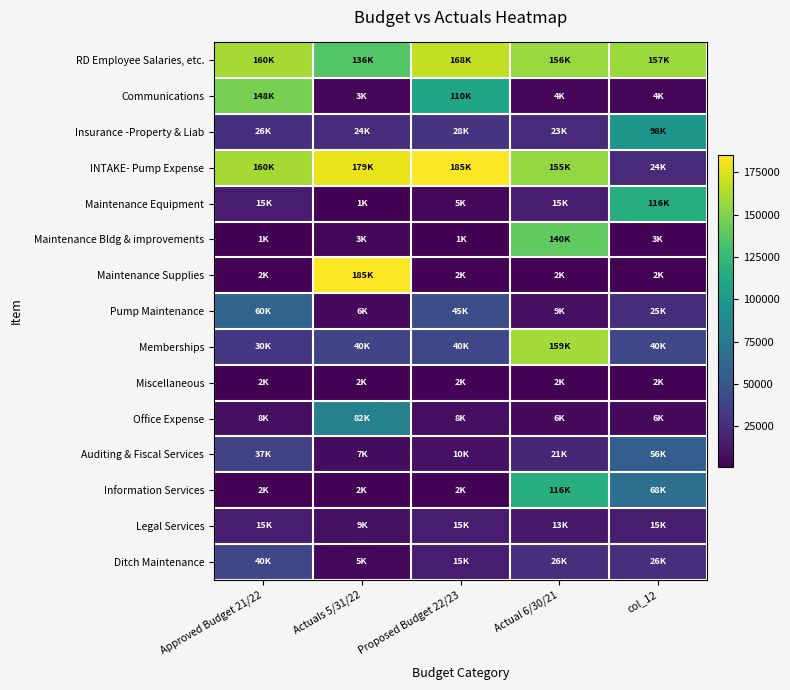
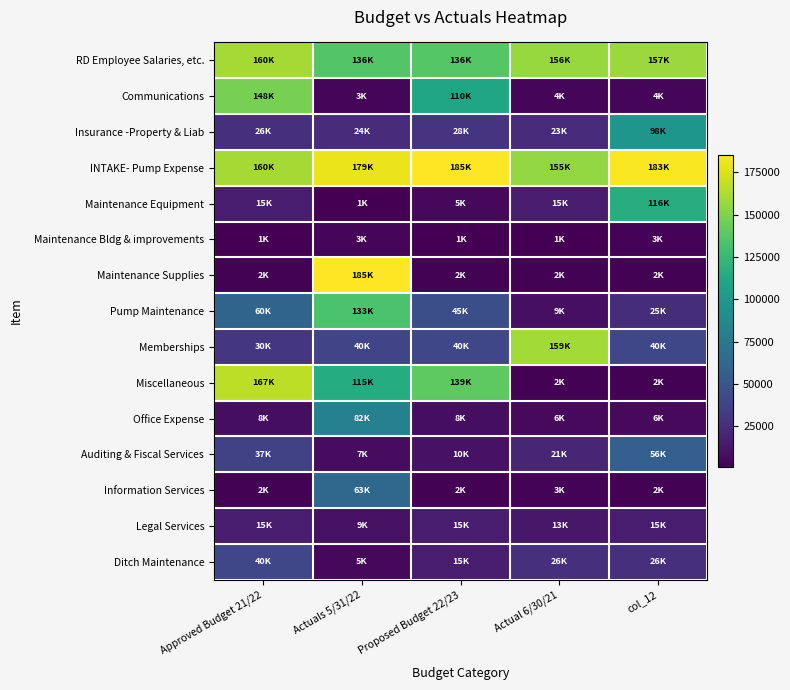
  {
    "RD Employee Salaries, etc.": {
      "Approved Budget 21/22": "160K",
      "Actuals 5/31/22": "136K",
-     "Proposed Budget 22/23": "168K",
+     "Proposed Budget 22/23": "136K",
      "Actual 6/30/21": "156K",
      "col_12": "157K"
    },
    "Communications": {
      "Approved Budget 21/22": "148K",
      "Actuals 5/31/22": "3K",
      "Proposed Budget 22/23": "110K",
      "Actual 6/30/21": "4K",
      "col_12": "4K"
    },
    "Insurance -Property & Liab": {
      "Approved Budget 21/22": "26K",
      "Actuals 5/31/22": "24K",
      "Proposed Budget 22/23": "28K",
      "Actual 6/30/21": "23K",
      "col_12": "98K"
    },
    "INTAKE- Pump Expense": {
      "Approved Budget 21/22": "160K",
      "Actuals 5/31/22": "179K",
      "Proposed Budget 22/23": "185K",
      "Actual 6/30/21": "155K",
-     "col_12": "24K"
+     "col_12": "183K"
    },
    "Maintenance Equipment": {
      "Approved Budget 21/22": "15K",
      "Actuals 5/31/22": "1K",
      "Proposed Budget 22/23": "5K",
      "Actual 6/30/21": "15K",
      "col_12": "116K"
    },
    "Maintenance Bldg & improvements": {
      "Approved Budget 21/22": "1K",
      "Actuals 5/31/22": "3K",
      "Proposed Budget 22/23": "1K",
-     "Actual 6/30/21": "140K",
+     "Actual 6/30/21": "1K",
      "col_12": "3K"
    },
    "Maintenance Supplies": {
      "Approved Budget 21/22": "2K",
      "Actuals 5/31/22": "185K",
      "Proposed Budget 22/23": "2K",
      "Actual 6/30/21": "2K",
      "col_12": "2K"
    },
    "Pump Maintenance": {
      "Approved Budget 21/22": "60K",
-     "Actuals 5/31/22": "6K",
+     "Actuals 5/31/22": "133K",
      "Proposed Budget 22/23": "45K",
      "Actual 6/30/21": "9K",
      "col_12": "25K"
    },
    "Memberships": {
      "Approved Budget 21/22": "30K",
      "Actuals 5/31/22": "40K",
      "Proposed Budget 22/23": "40K",
      "Actual 6/30/21": "159K",
      "col_12": "40K"
    },
    "Miscellaneous": {
-     "Approved Budget 21/22": "2K",
-     "Actuals 5/31/22": "2K",
-     "Proposed Budget 22/23": "2K",
+     "Approved Budget 21/22": "167K",
+     "Actuals 5/31/22": "115K",
+     "Proposed Budget 22/23": "139K",
      "Actual 6/30/21": "2K",
      "col_12": "2K"
    },
    "Office Expense": {
      "Approved Budget 21/22": "8K",
      "Actuals 5/31/22": "82K",
      "Proposed Budget 22/23": "8K",
      "Actual 6/30/21": "6K",
      "col_12": "6K"
    },
    "Auditing & Fiscal Services": {
      "Approved Budget 21/22": "37K",
      "Actuals 5/31/22": "7K",
      "Proposed Budget 22/23": "10K",
      "Actual 6/30/21": "21K",
      "col_12": "56K"
    },
    "Information Services": {
      "Approved Budget 21/22": "2K",
-     "Actuals 5/31/22": "2K",
+     "Actuals 5/31/22": "63K",
      "Proposed Budget 22/23": "2K",
-     "Actual 6/30/21": "116K",
-     "col_12": "68K"
+     "Actual 6/30/21": "3K",
+     "col_12": "2K"
    },
    "Legal Services": {
      "Approved Budget 21/22": "15K",
      "Actuals 5/31/22": "9K",
      "Proposed Budget 22/23": "15K",
      "Actual 6/30/21": "13K",
      "col_12": "15K"
    },
    "Ditch Maintenance": {
      "Approved Budget 21/22": "40K",
      "Actuals 5/31/22": "5K",
      "Proposed Budget 22/23": "15K",
      "Actual 6/30/21": "26K",
      "col_12": "26K"
    }
  }
